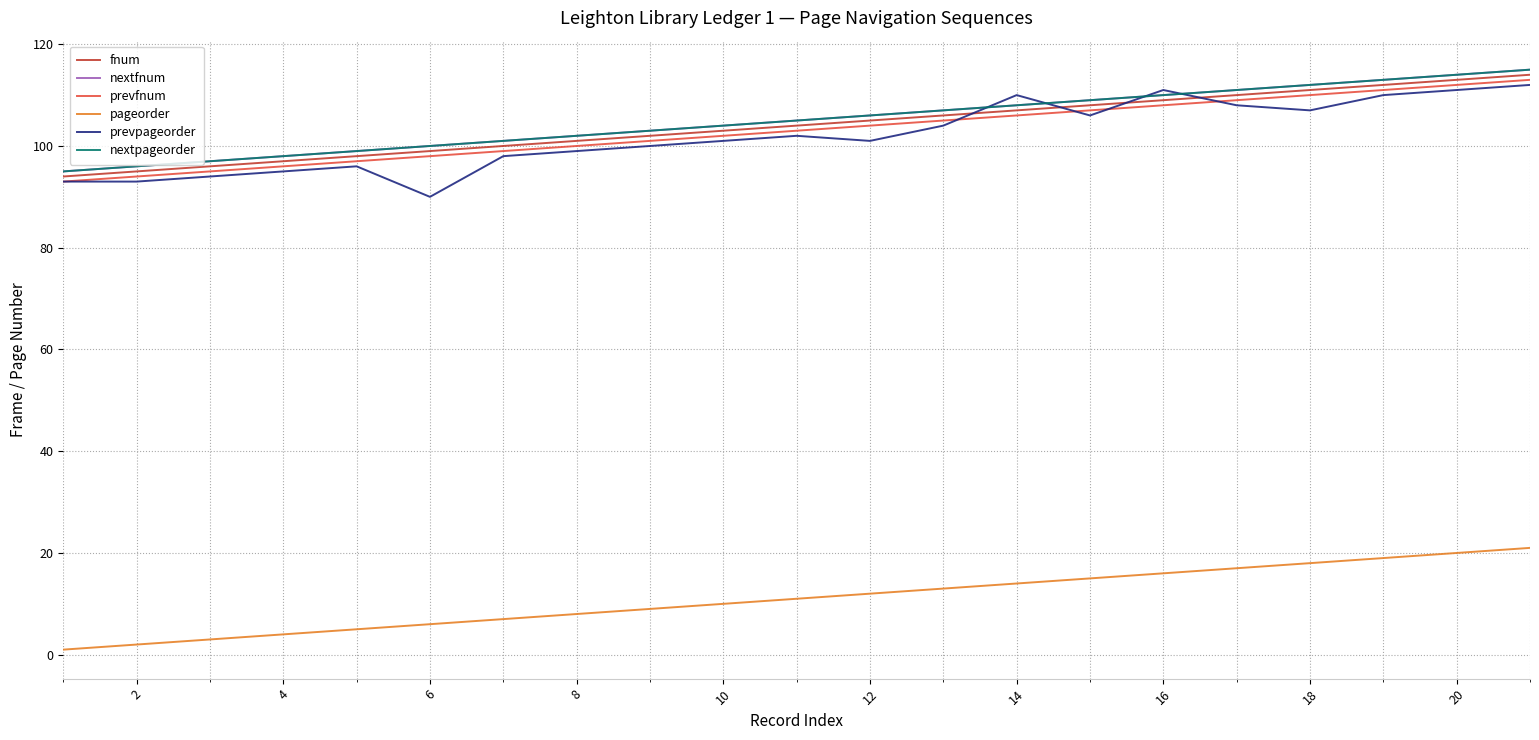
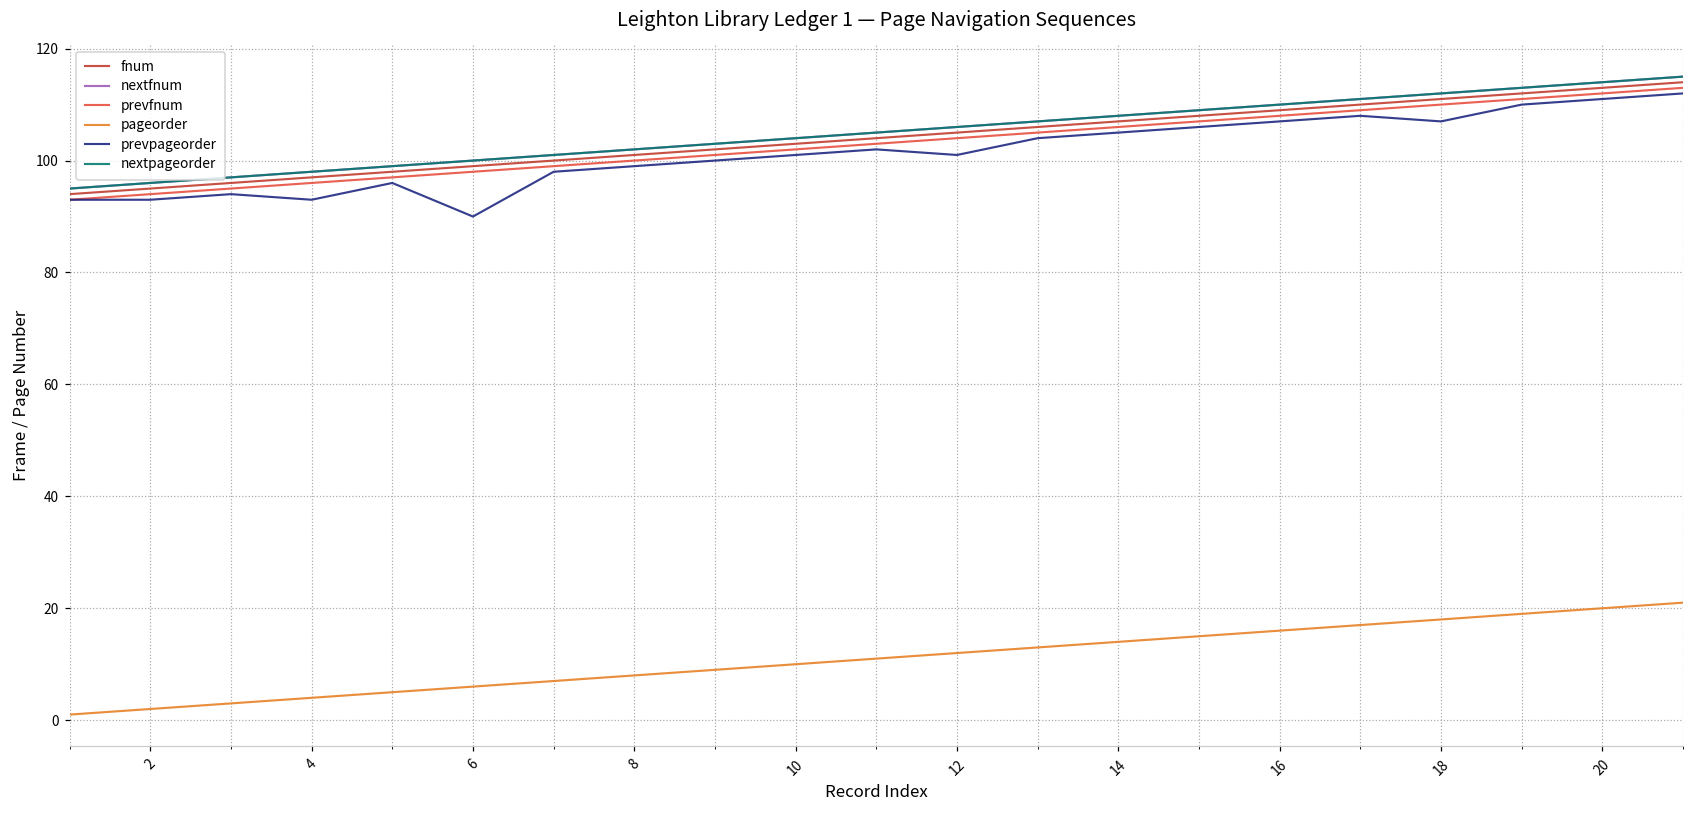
  {
    "nextpageorder": {
      "2": 96,
      "4": 98,
      "6": 100,
      "8": 102,
      "10": 104,
      "12": 106,
      "14": 108,
      "16": 110,
      "18": 112,
      "20": 114
    },
    "prevpageorder": {
      "2": 93,
-     "4": 95,
+     "4": 93,
      "6": 90,
      "8": 99,
      "10": 101,
      "12": 101,
-     "14": 110,
-     "16": 111,
+     "14": 105,
+     "16": 107,
      "18": 107,
      "20": 111
    }
  }
